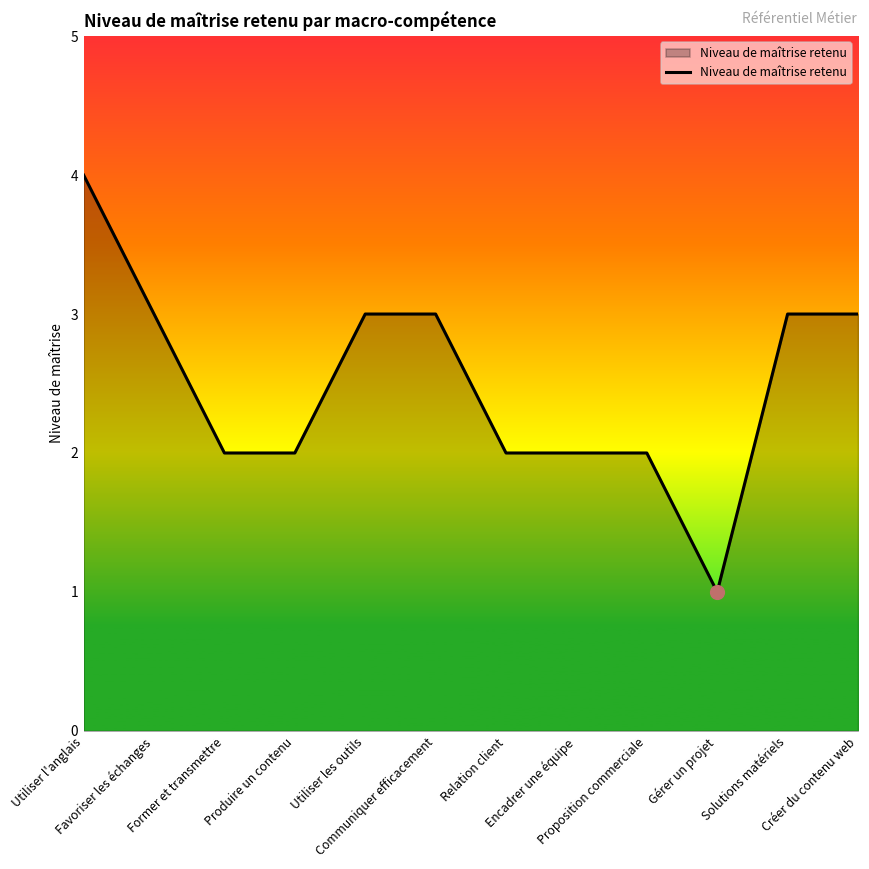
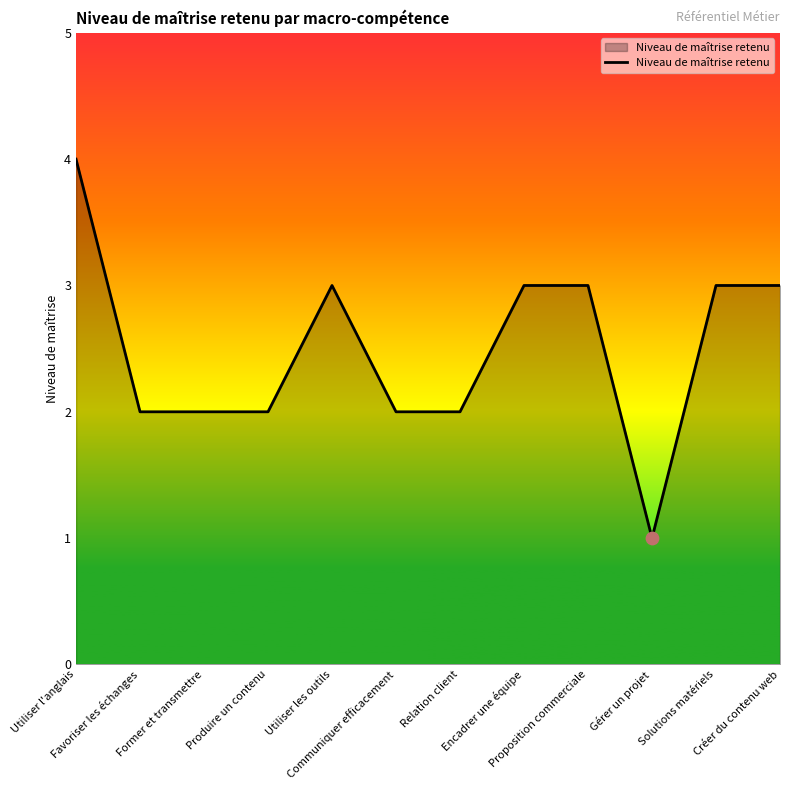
  {
    "Niveau de maîtrise retenu": {
      "Utiliser l'anglais": 4,
-     "Favoriser les échanges": 3,
+     "Favoriser les échanges": 2,
      "Former et transmettre": 2,
      "Produire un contenu": 2,
      "Utiliser les outils": 3,
-     "Communiquer efficacement": 3,
+     "Communiquer efficacement": 2,
      "Relation client": 2,
-     "Encadrer une équipe": 2,
-     "Proposition commerciale": 2,
+     "Encadrer une équipe": 3,
+     "Proposition commerciale": 3,
      "Solutions matériels": 3,
      "Créer du contenu web": 3
    }
  }
